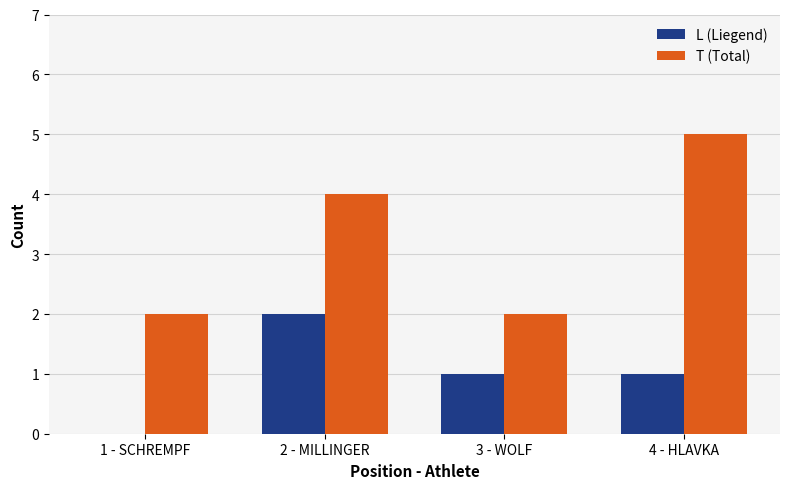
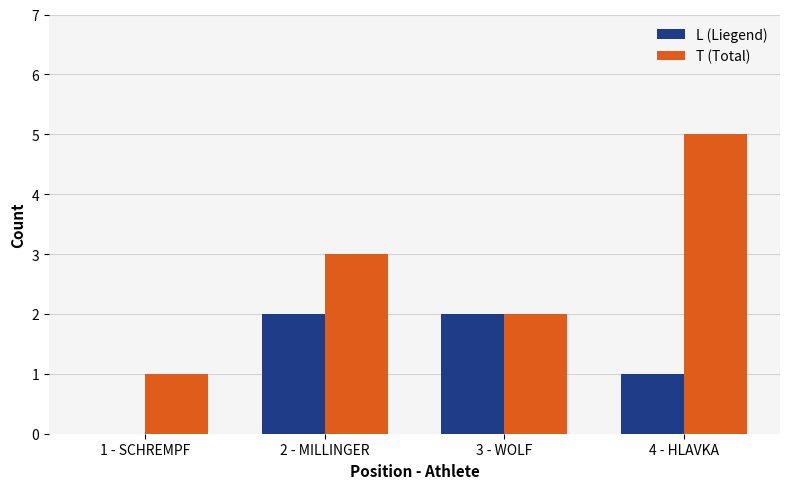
  {
    "L (Liegend)": {
      "1 - SCHREMPF": 0,
      "2 - MILLINGER": 2,
-     "3 - WOLF": 1,
+     "3 - WOLF": 2,
      "4 - HLAVKA": 1
    },
    "T (Total)": {
-     "1 - SCHREMPF": 2,
-     "2 - MILLINGER": 4,
+     "1 - SCHREMPF": 1,
+     "2 - MILLINGER": 3,
      "3 - WOLF": 2,
      "4 - HLAVKA": 5
    }
  }
